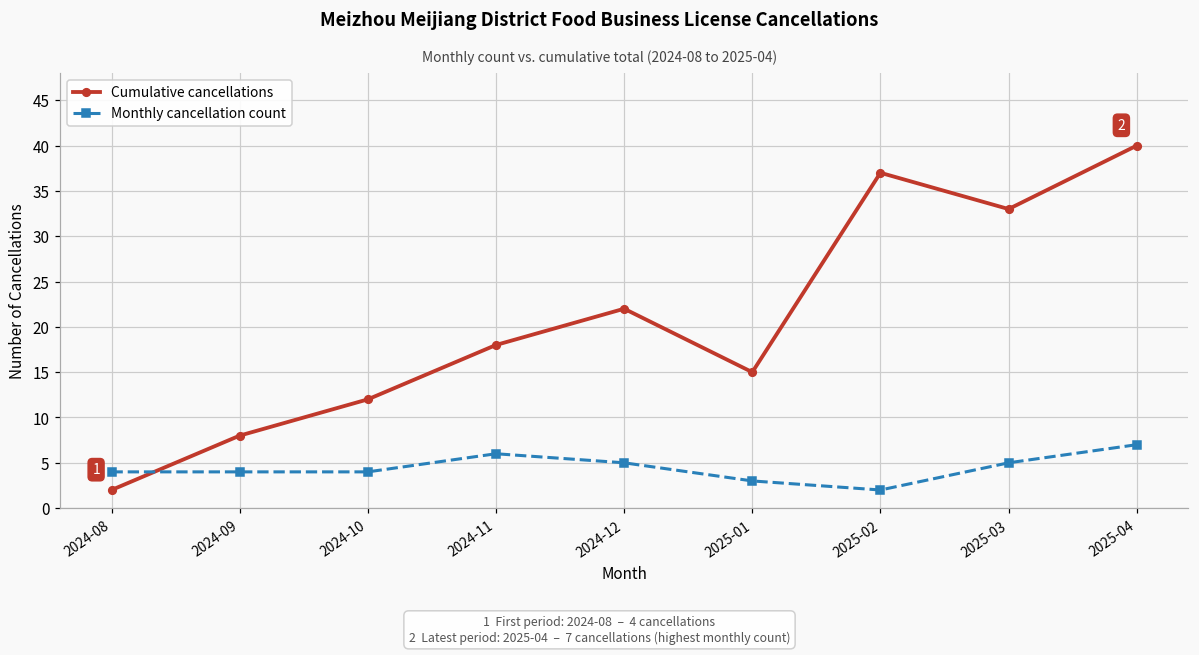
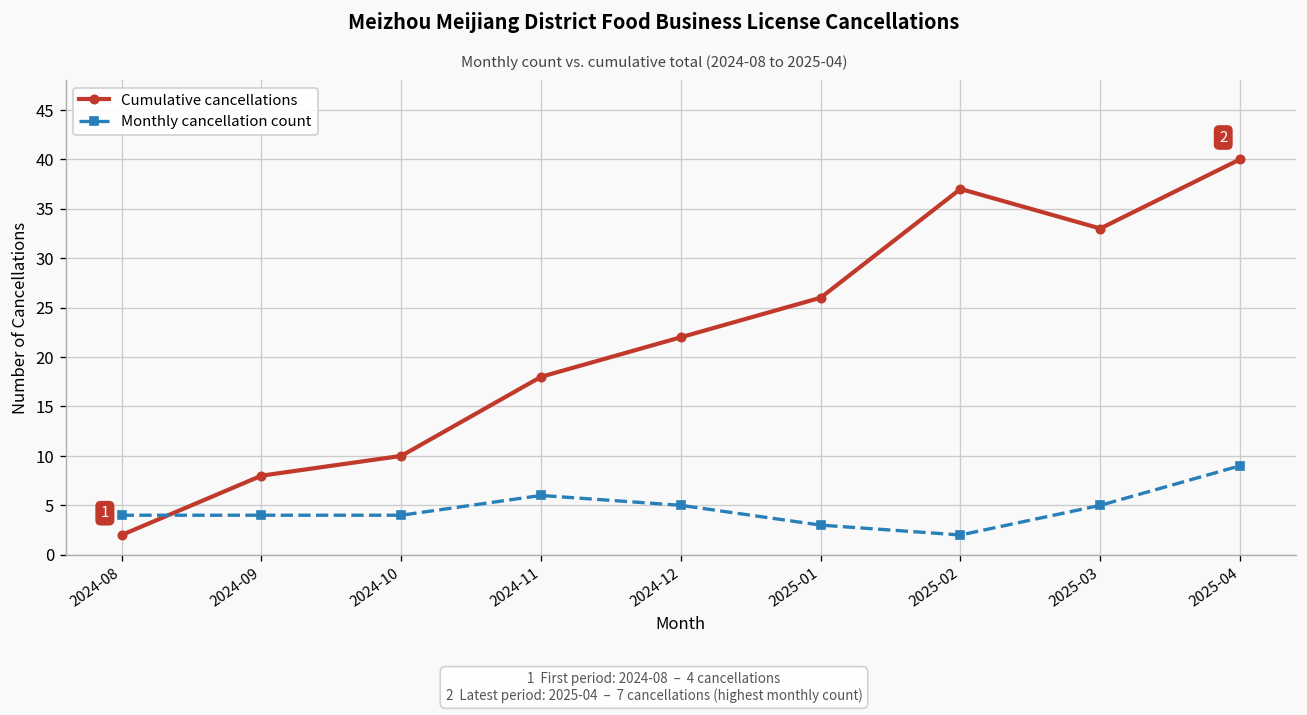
  {
    "Cumulative cancellations": {
      "2024-08": 2,
      "2024-09": 8,
-     "2024-10": 12,
+     "2024-10": 10,
      "2024-11": 18,
      "2024-12": 22,
-     "2025-01": 15,
+     "2025-01": 26,
      "2025-02": 37,
      "2025-03": 33
    },
    "Monthly cancellation count": {
      "2024-09": 4,
      "2024-10": 4,
      "2024-11": 6,
      "2024-12": 5,
      "2025-01": 3,
      "2025-02": 2,
      "2025-03": 5,
-     "2025-04": 7
+     "2025-04": 9
    }
  }
